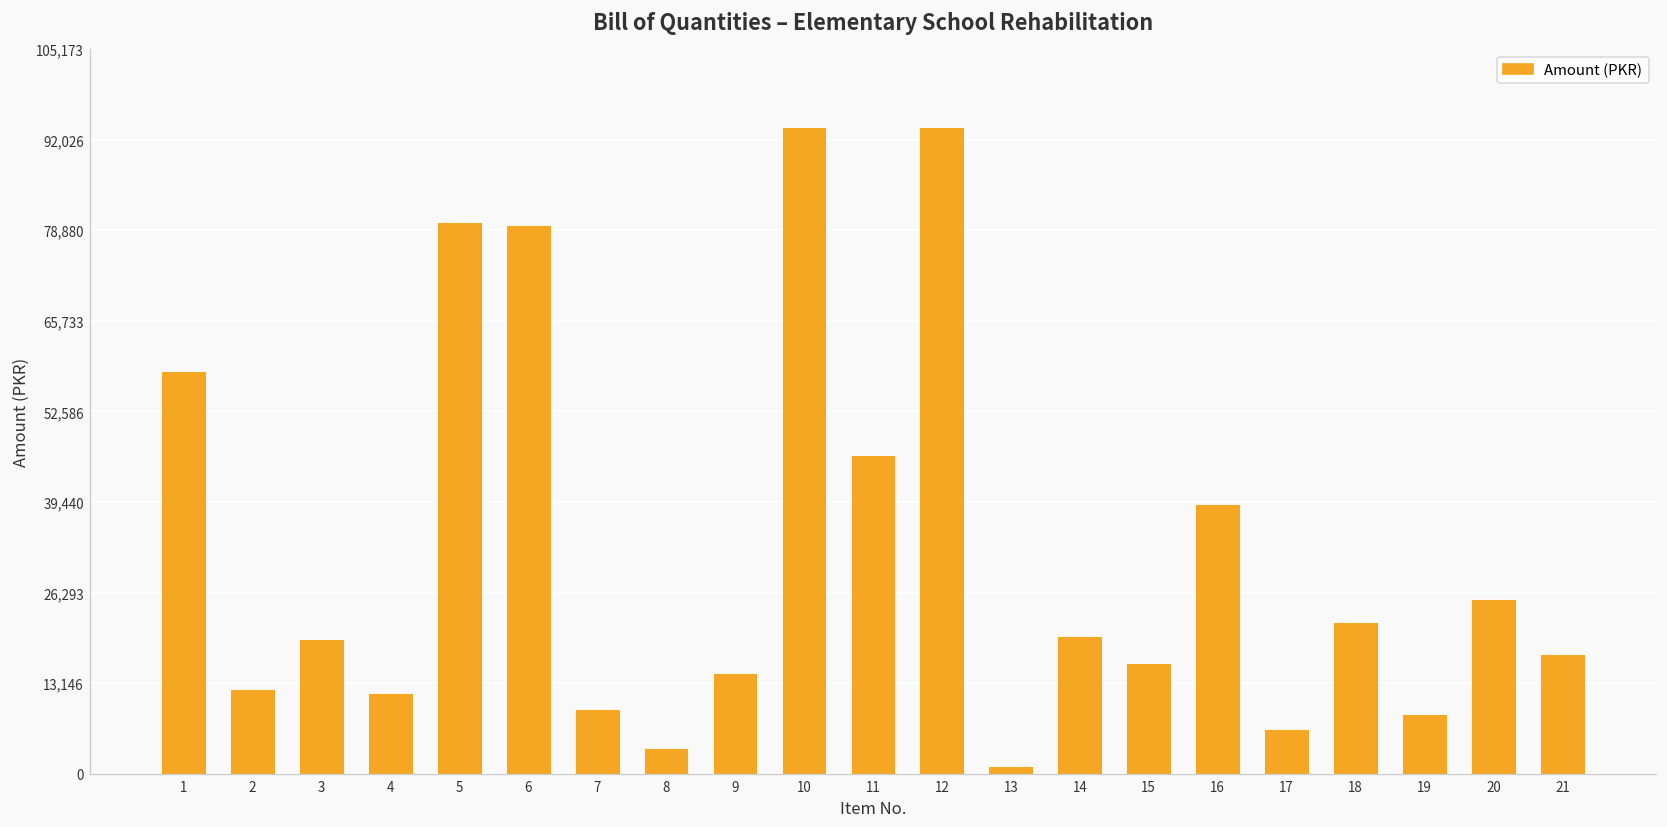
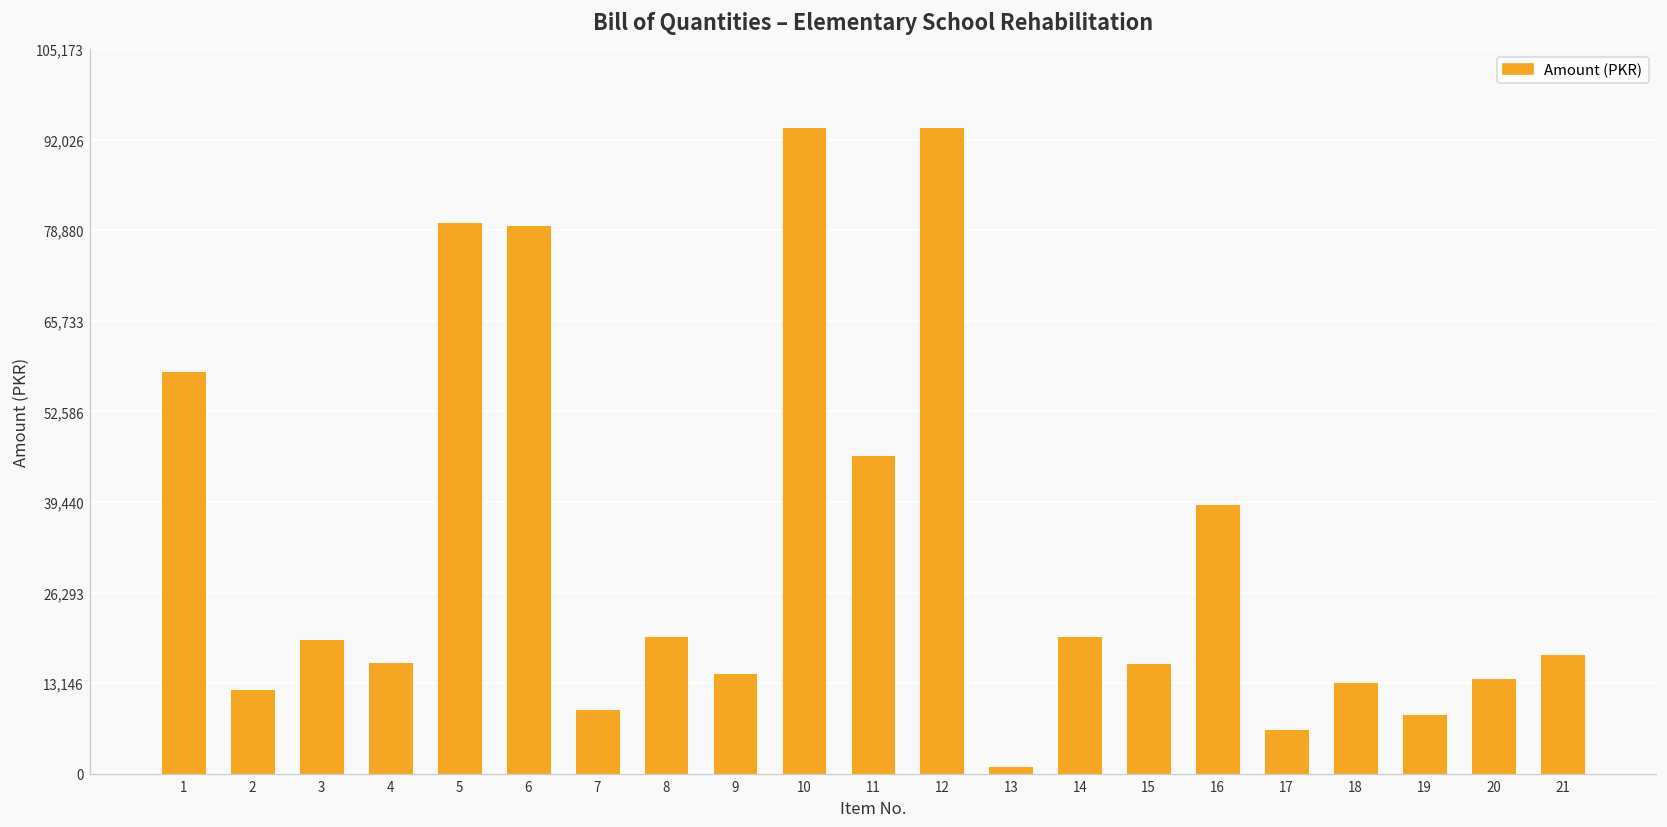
  {
    "1": "58,000",
    "2": "12,000",
    "3": "20,000",
-   "4": "12,000",
+   "4": "16,000",
    "5": "80,000",
    "6": "80,000",
    "7": "9,000",
-   "8": "4,000",
+   "8": "20,000",
    "9": "15,000",
    "10": "94,000",
    "11": "46,000",
    "12": "94,000",
    "13": "1,000",
    "14": "20,000",
    "15": "16,000",
    "16": "39,000",
    "17": "6,000",
-   "18": "22,000",
+   "18": "13,000",
    "19": "9,000",
-   "20": "25,000",
+   "20": "14,000",
    "21": "17,000"
  }
